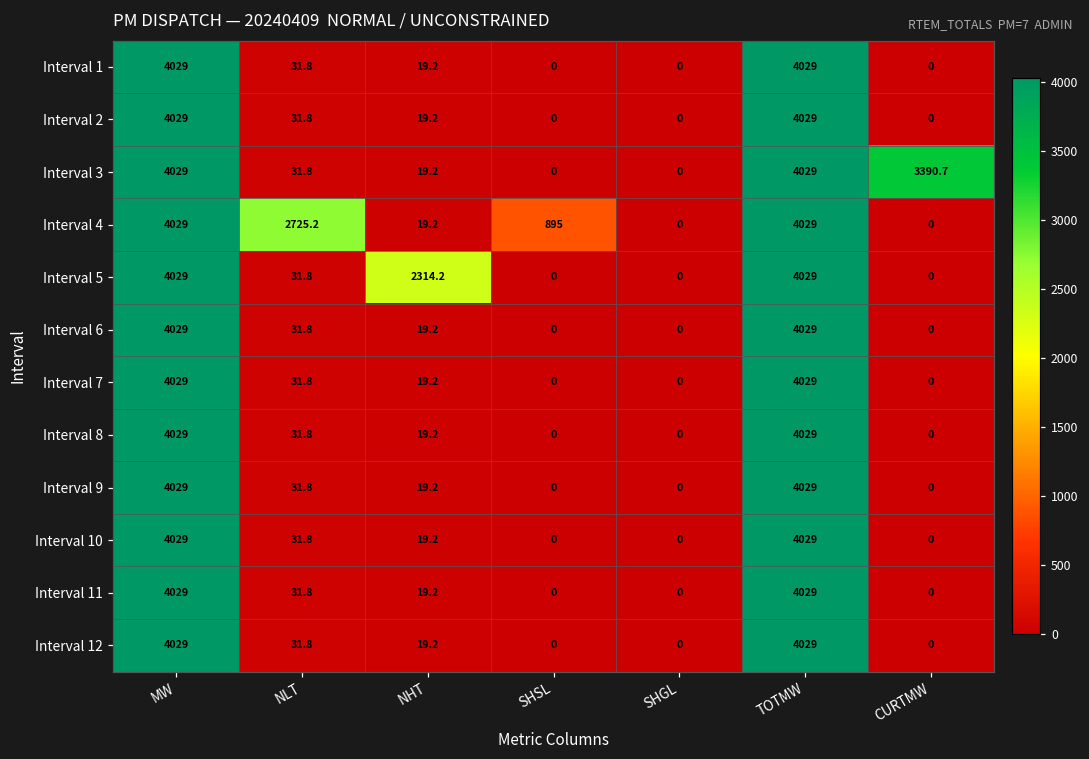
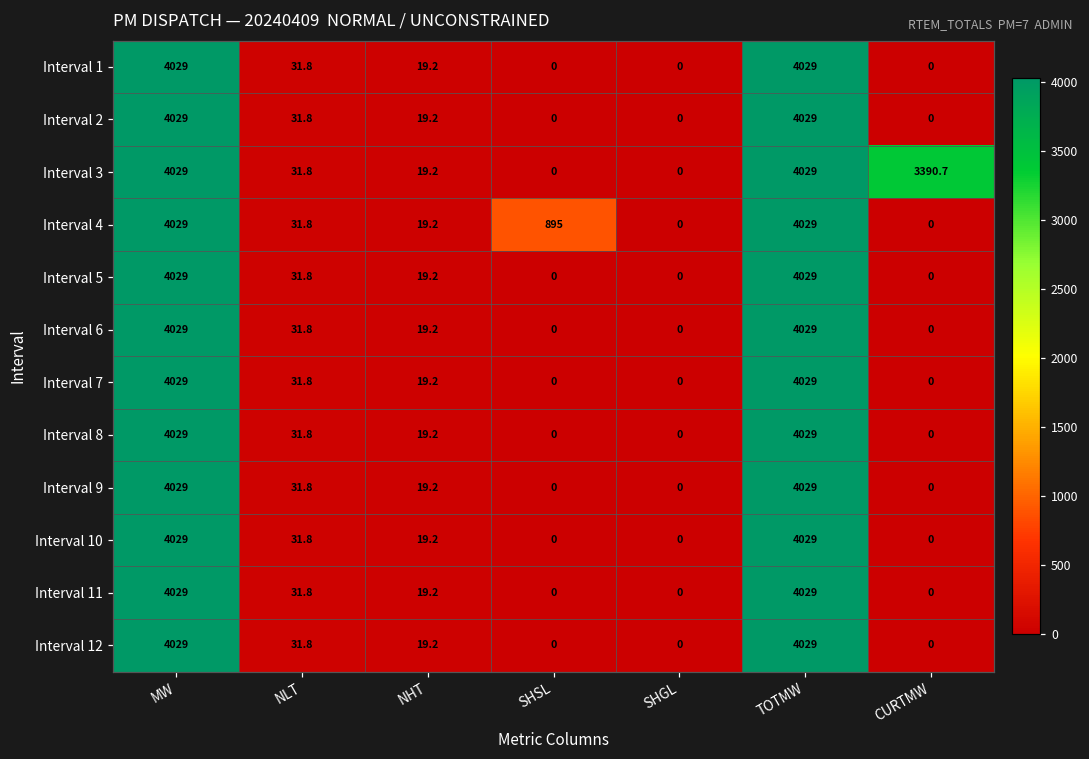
  {
    "Interval 1": {
      "MW": 4029,
      "NLT": 31.8,
      "NHT": 19.2,
      "SHSL": 0,
      "SHGL": 0,
      "TOTMW": 4029,
      "CURTMW": 0
    },
    "Interval 2": {
      "MW": 4029,
      "NLT": 31.8,
      "NHT": 19.2,
      "SHSL": 0,
      "SHGL": 0,
      "TOTMW": 4029,
      "CURTMW": 0
    },
    "Interval 3": {
      "MW": 4029,
      "NLT": 31.8,
      "NHT": 19.2,
      "SHSL": 0,
      "SHGL": 0,
      "TOTMW": 4029,
      "CURTMW": 3390.7
    },
    "Interval 4": {
      "MW": 4029,
-     "NLT": 2725.2,
+     "NLT": 31.8,
      "NHT": 19.2,
      "SHSL": 895,
      "SHGL": 0,
      "TOTMW": 4029,
      "CURTMW": 0
    },
    "Interval 5": {
      "MW": 4029,
      "NLT": 31.8,
-     "NHT": 2314.2,
+     "NHT": 19.2,
      "SHSL": 0,
      "SHGL": 0,
      "TOTMW": 4029,
      "CURTMW": 0
    },
    "Interval 6": {
      "MW": 4029,
      "NLT": 31.8,
      "NHT": 19.2,
      "SHSL": 0,
      "SHGL": 0,
      "TOTMW": 4029,
      "CURTMW": 0
    },
    "Interval 7": {
      "MW": 4029,
      "NLT": 31.8,
      "NHT": 19.2,
      "SHSL": 0,
      "SHGL": 0,
      "TOTMW": 4029,
      "CURTMW": 0
    },
    "Interval 8": {
      "MW": 4029,
      "NLT": 31.8,
      "NHT": 19.2,
      "SHSL": 0,
      "SHGL": 0,
      "TOTMW": 4029,
      "CURTMW": 0
    },
    "Interval 9": {
      "MW": 4029,
      "NLT": 31.8,
      "NHT": 19.2,
      "SHSL": 0,
      "SHGL": 0,
      "TOTMW": 4029,
      "CURTMW": 0
    },
    "Interval 10": {
      "MW": 4029,
      "NLT": 31.8,
      "NHT": 19.2,
      "SHSL": 0,
      "SHGL": 0,
      "TOTMW": 4029,
      "CURTMW": 0
    },
    "Interval 11": {
      "MW": 4029,
      "NLT": 31.8,
      "NHT": 19.2,
      "SHSL": 0,
      "SHGL": 0,
      "TOTMW": 4029,
      "CURTMW": 0
    },
    "Interval 12": {
      "MW": 4029,
      "NLT": 31.8,
      "NHT": 19.2,
      "SHSL": 0,
      "SHGL": 0,
      "TOTMW": 4029,
      "CURTMW": 0
    }
  }
